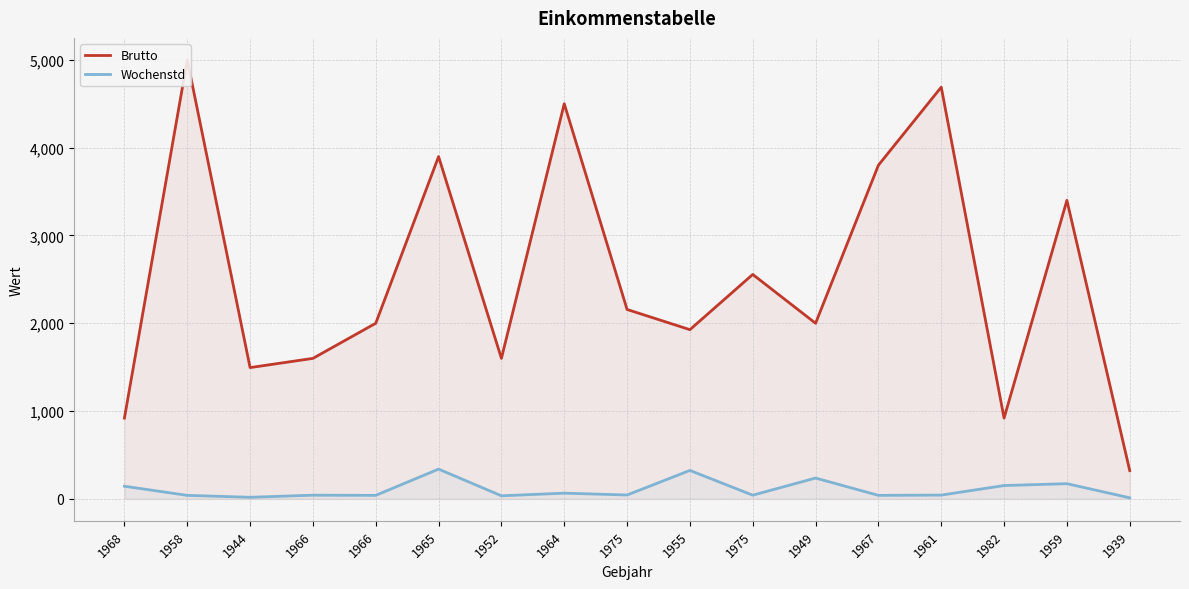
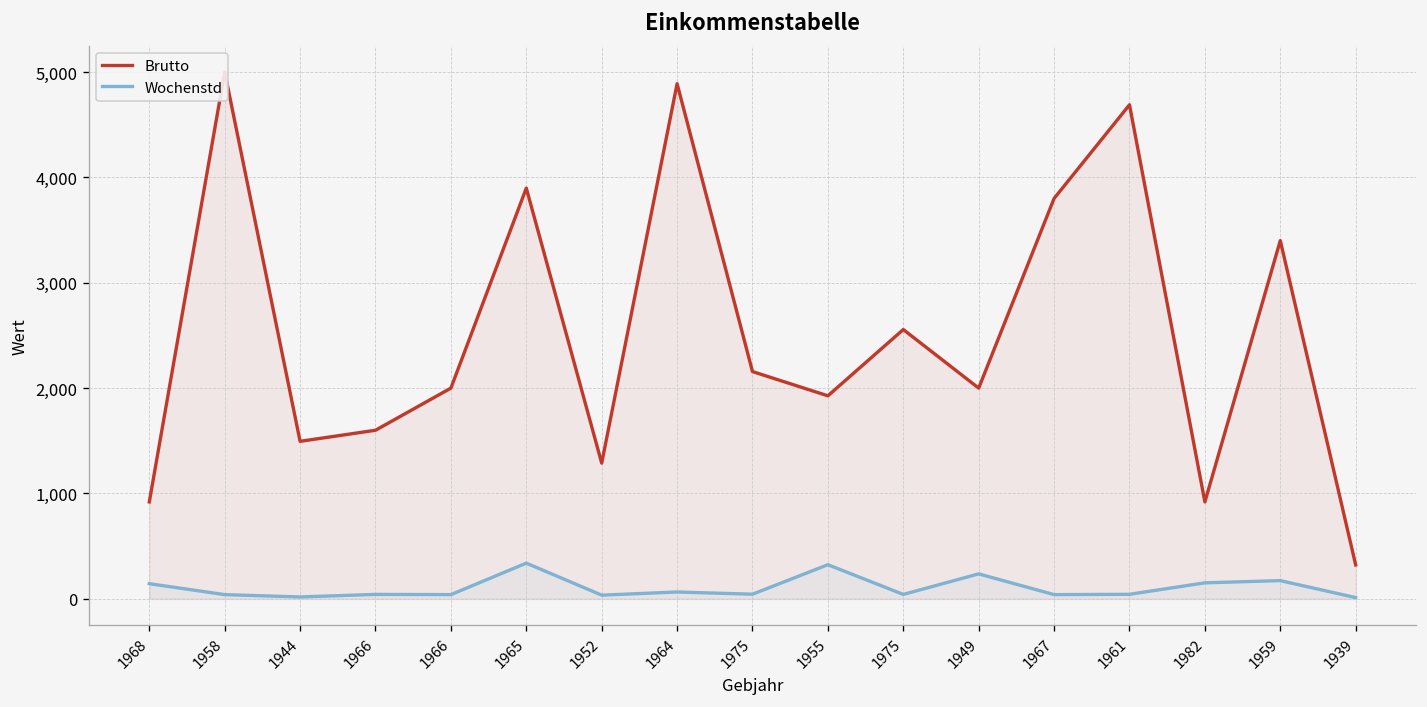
  {
    "Brutto": {
      "1968": "900",
      "1944": "1,500",
      "1965": "3,900",
-     "1952": "1,600",
-     "1964": "4,500",
+     "1952": "1,300",
+     "1964": "4,900",
      "1955": "1,900",
      "1949": "2,000",
      "1967": "3,800",
      "1961": "4,700",
      "1982": "900",
      "1959": "3,400",
      "1939": "300"
    },
    "Wochenstd": {
      "1968": "100",
      "1958": "0",
      "1944": "0",
      "1965": "300",
      "1952": "0",
      "1964": "100",
      "1955": "300",
      "1949": "200",
      "1967": "0",
      "1961": "0",
      "1982": "200",
      "1959": "200",
      "1939": "0"
    }
  }
